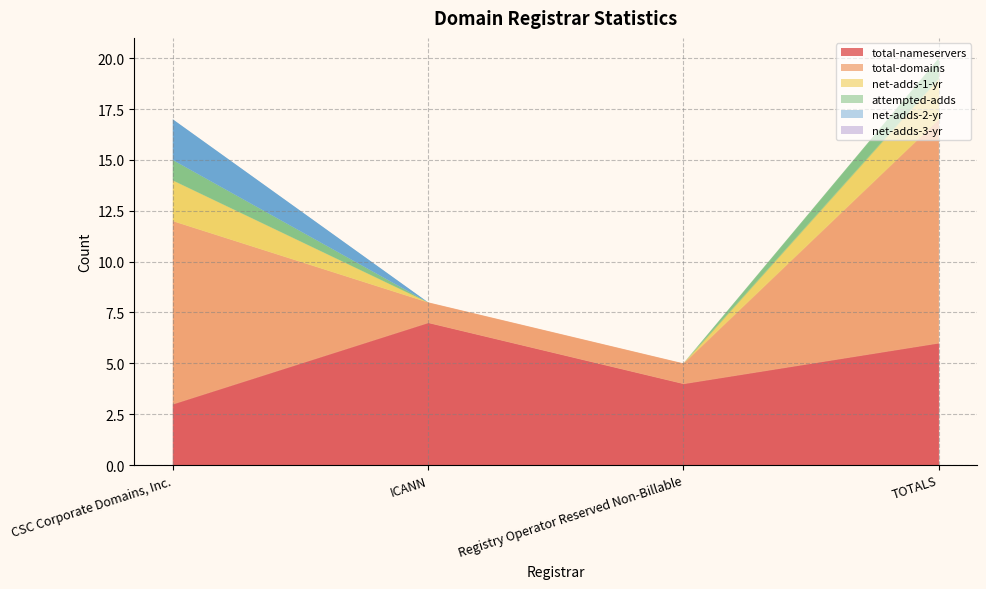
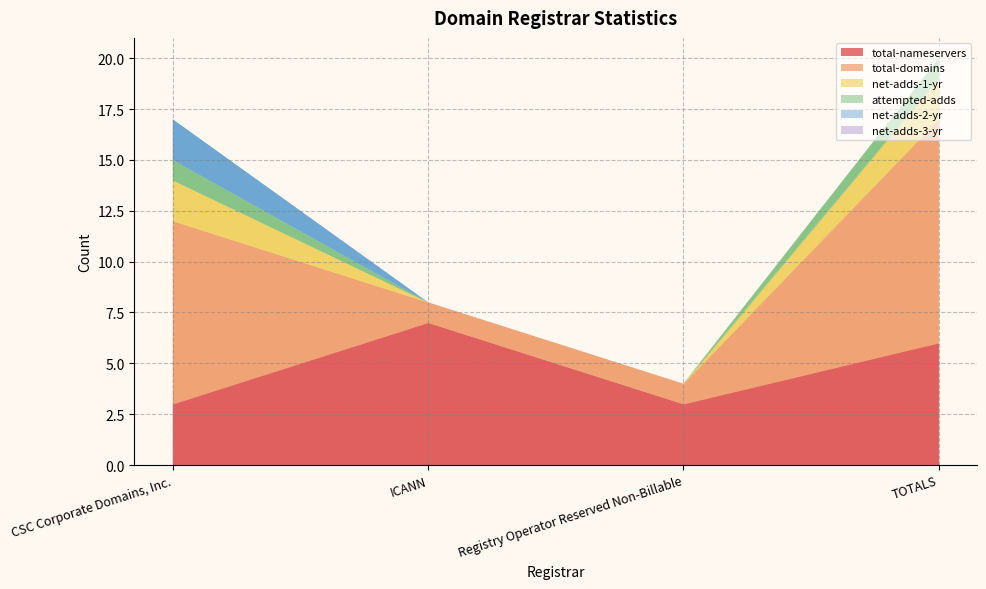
  {
    "total-nameservers": {
      "CSC Corporate Domains, Inc.": 3,
      "ICANN": 7,
-     "Registry Operator Reserved Non-Billable": 4,
+     "Registry Operator Reserved Non-Billable": 3,
      "TOTALS": 6
    },
    "attempted-adds": {
      "CSC Corporate Domains, Inc.": 1
    }
  }
